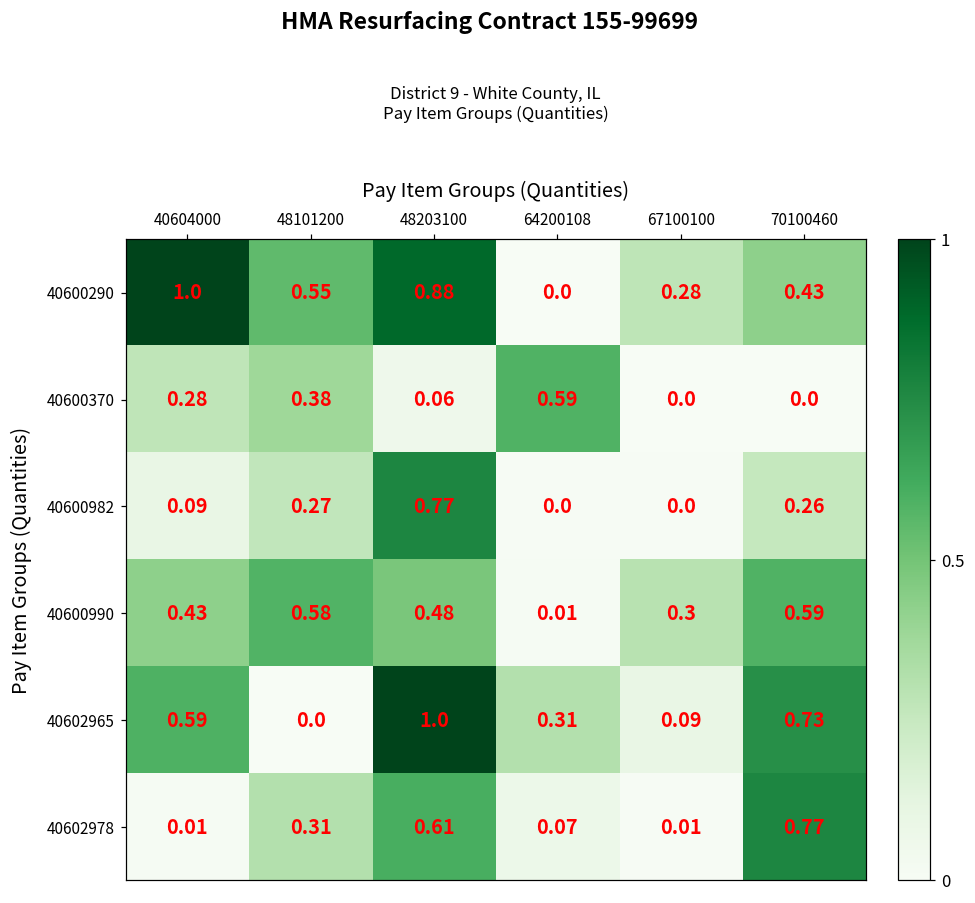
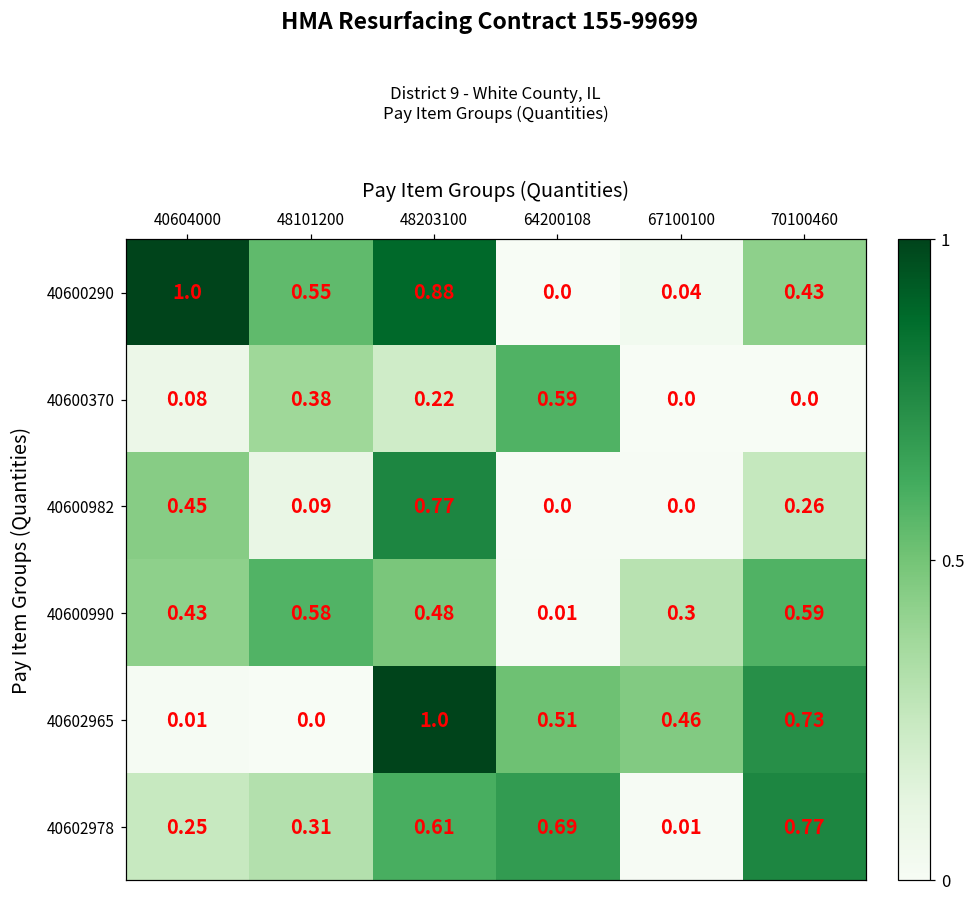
  {
    "40600290": {
      "40604000": 1.0,
      "48101200": 0.55,
      "48203100": 0.88,
      "64200108": 0.0,
-     "67100100": 0.28,
+     "67100100": 0.04,
      "70100460": 0.43
    },
    "40600370": {
-     "40604000": 0.28,
+     "40604000": 0.08,
      "48101200": 0.38,
-     "48203100": 0.06,
+     "48203100": 0.22,
      "64200108": 0.59,
      "67100100": 0.0,
      "70100460": 0.0
    },
    "40600982": {
-     "40604000": 0.09,
-     "48101200": 0.27,
+     "40604000": 0.45,
+     "48101200": 0.09,
      "48203100": 0.77,
      "64200108": 0.0,
      "67100100": 0.0,
      "70100460": 0.26
    },
    "40600990": {
      "40604000": 0.43,
      "48101200": 0.58,
      "48203100": 0.48,
      "64200108": 0.01,
      "67100100": 0.3,
      "70100460": 0.59
    },
    "40602965": {
-     "40604000": 0.59,
+     "40604000": 0.01,
      "48101200": 0.0,
      "48203100": 1.0,
-     "64200108": 0.31,
-     "67100100": 0.09,
+     "64200108": 0.51,
+     "67100100": 0.46,
      "70100460": 0.73
    },
    "40602978": {
-     "40604000": 0.01,
+     "40604000": 0.25,
      "48101200": 0.31,
      "48203100": 0.61,
-     "64200108": 0.07,
+     "64200108": 0.69,
      "67100100": 0.01,
      "70100460": 0.77
    }
  }
